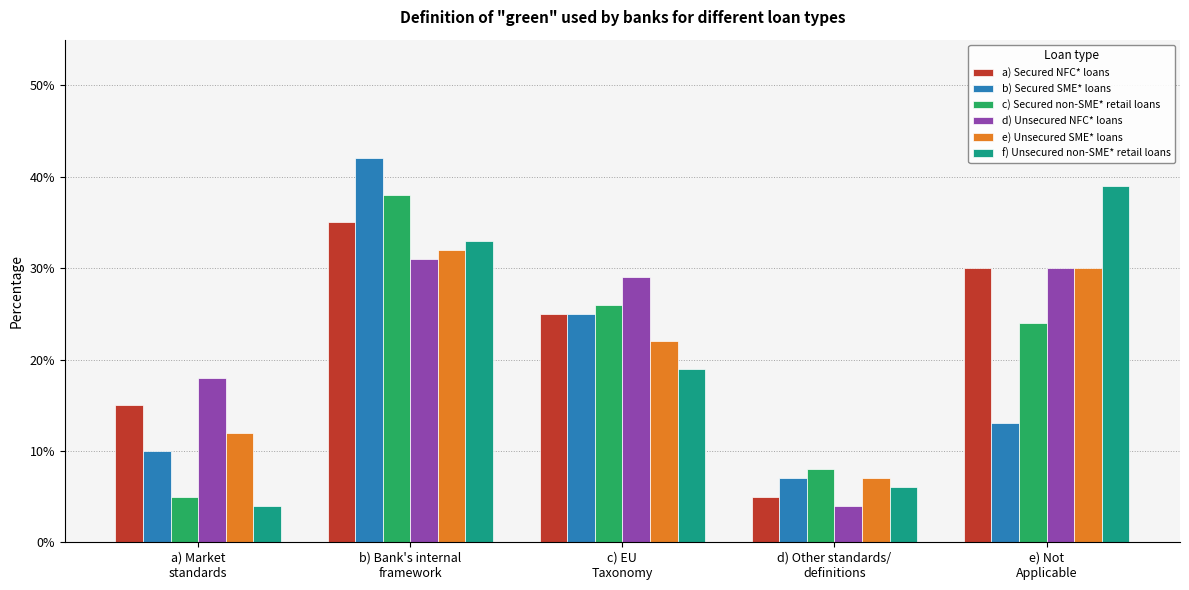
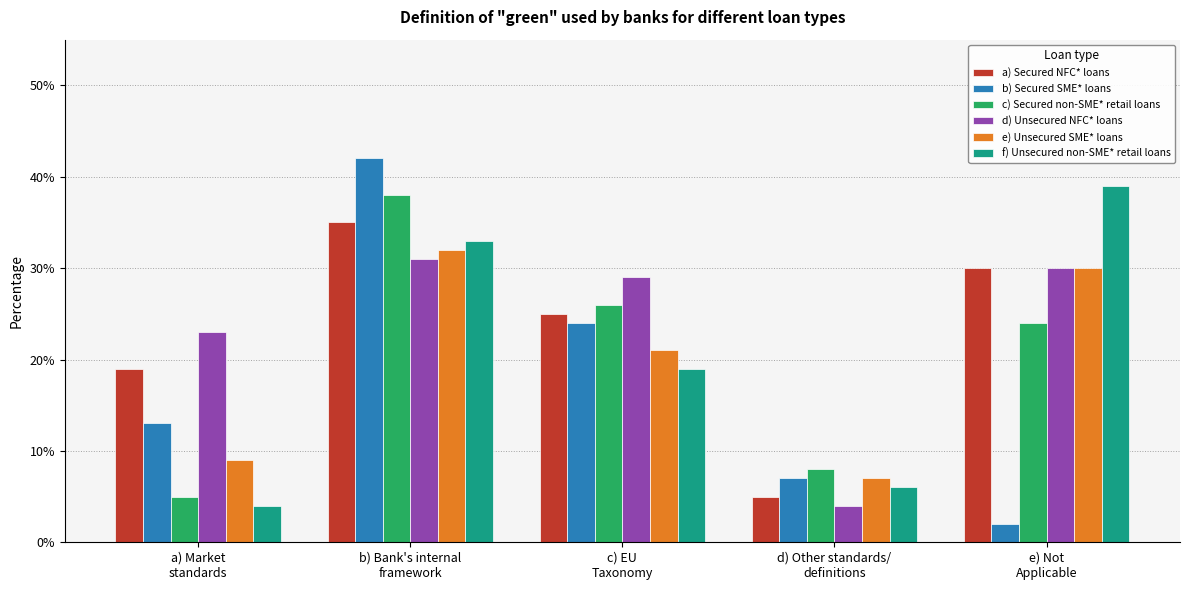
  {
    "a) Secured NFC* loans": {
-     "a) Market standards": "15%",
+     "a) Market standards": "19%",
      "b) Bank's internal framework": "35%",
      "c) EU Taxonomy": "25%",
      "d) Other standards/ definitions": "5%",
      "e) Not Applicable": "30%"
    },
    "b) Secured SME* loans": {
-     "a) Market standards": "10%",
+     "a) Market standards": "13%",
      "b) Bank's internal framework": "42%",
-     "c) EU Taxonomy": "25%",
+     "c) EU Taxonomy": "24%",
      "d) Other standards/ definitions": "7%",
-     "e) Not Applicable": "13%"
+     "e) Not Applicable": "2%"
    },
    "d) Unsecured NFC* loans": {
-     "a) Market standards": "18%",
+     "a) Market standards": "23%",
      "b) Bank's internal framework": "31%",
      "c) EU Taxonomy": "29%",
      "d) Other standards/ definitions": "4%",
      "e) Not Applicable": "30%"
    },
    "e) Unsecured SME* loans": {
-     "a) Market standards": "12%",
+     "a) Market standards": "9%",
      "b) Bank's internal framework": "32%",
-     "c) EU Taxonomy": "22%",
+     "c) EU Taxonomy": "21%",
      "d) Other standards/ definitions": "7%",
      "e) Not Applicable": "30%"
    }
  }
